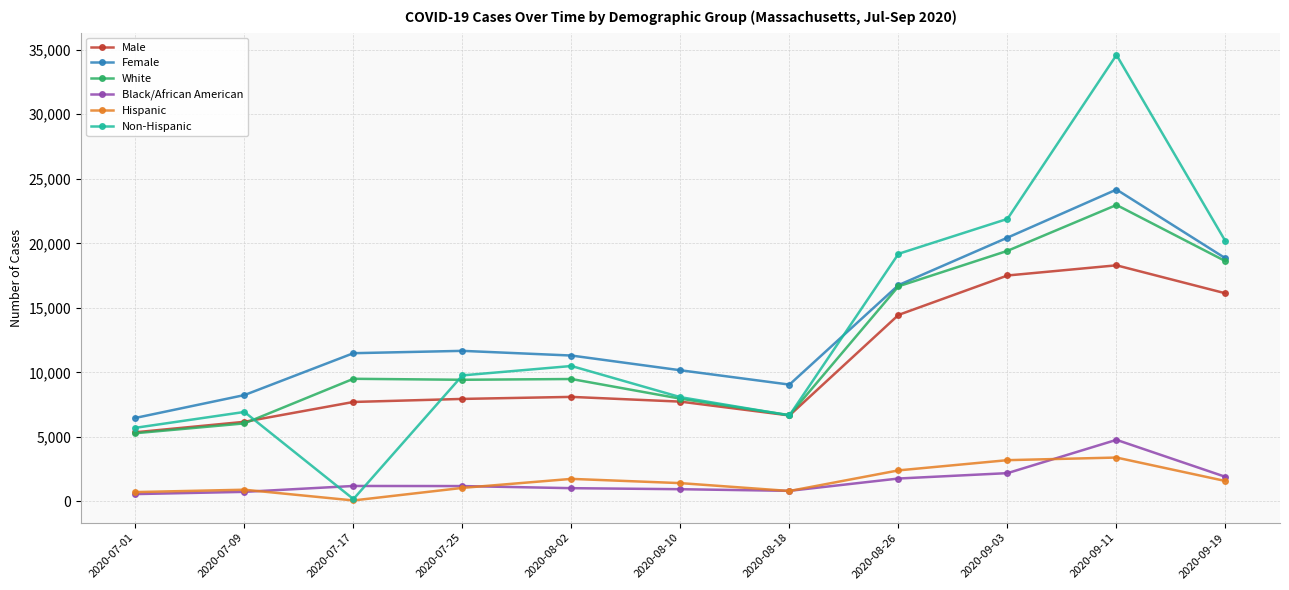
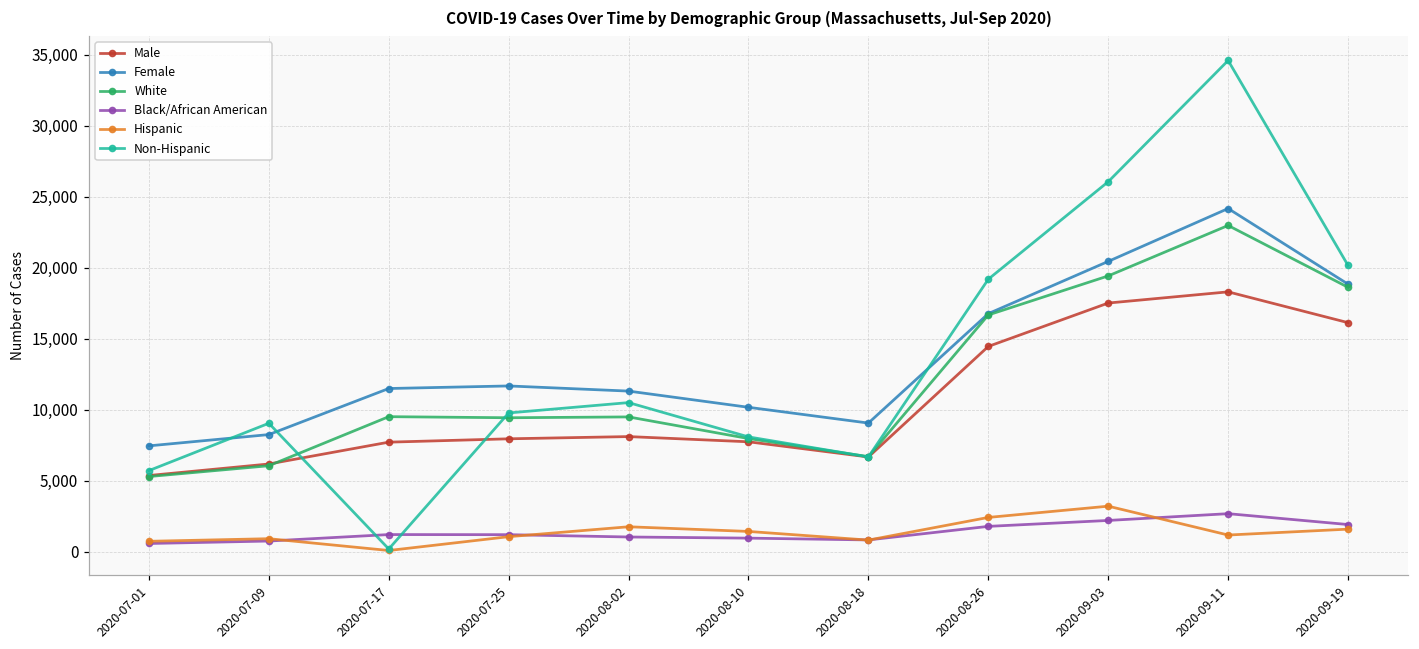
  {
    "Male": {
      "2020-07-17": "7,700",
      "2020-07-25": "7,900",
      "2020-08-02": "8,100",
      "2020-08-10": "7,700",
      "2020-08-26": "14,500",
      "2020-09-03": "17,500",
      "2020-09-11": "18,300",
      "2020-09-19": "16,100"
    },
    "Female": {
-     "2020-07-01": "6,500",
+     "2020-07-01": "7,500",
      "2020-07-09": "8,200",
      "2020-07-17": "11,500",
      "2020-07-25": "11,700",
      "2020-08-02": "11,300",
      "2020-08-10": "10,200",
      "2020-08-18": "9,100",
      "2020-09-03": "20,400",
      "2020-09-11": "24,200",
      "2020-09-19": "18,800"
    },
    "White": {
      "2020-07-17": "9,500",
      "2020-07-25": "9,400",
      "2020-08-02": "9,500",
      "2020-09-03": "19,400",
      "2020-09-11": "23,000",
      "2020-09-19": "18,600"
    },
    "Black/African American": {
      "2020-07-17": "1,200",
      "2020-08-02": "1,000",
      "2020-08-10": "1,000",
      "2020-08-26": "1,800",
      "2020-09-03": "2,200",
-     "2020-09-11": "4,800",
+     "2020-09-11": "2,700",
      "2020-09-19": "1,900"
    },
    "Hispanic": {
      "2020-08-02": "1,800",
      "2020-08-10": "1,400",
      "2020-08-26": "2,400",
      "2020-09-03": "3,200",
-     "2020-09-11": "3,400",
+     "2020-09-11": "1,200",
      "2020-09-19": "1,600"
    },
    "Non-Hispanic": {
      "2020-07-01": "5,700",
-     "2020-07-09": "6,900",
+     "2020-07-09": "9,000",
      "2020-07-25": "9,800",
      "2020-08-02": "10,500",
      "2020-08-26": "19,200",
-     "2020-09-03": "21,900",
+     "2020-09-03": "26,100",
      "2020-09-11": "34,600",
      "2020-09-19": "20,200"
    }
  }
